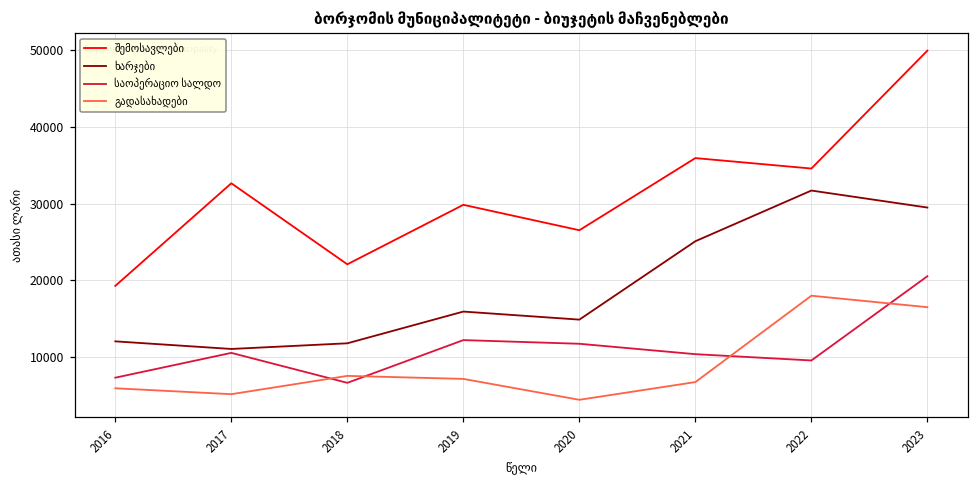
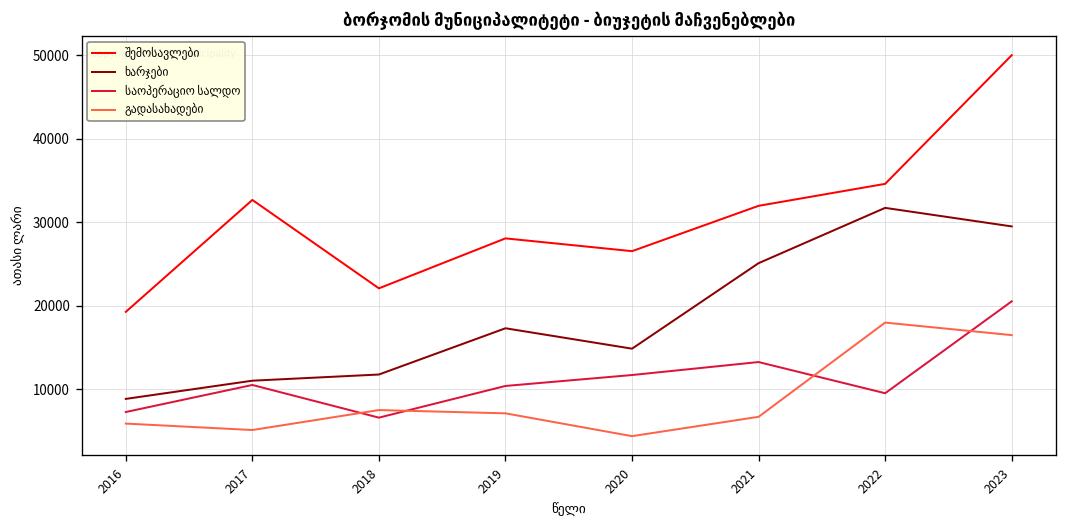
  {
    "შემოსავლები": {
      "2016": 19000,
      "2017": 33000,
      "2018": 22000,
-     "2019": 30000,
+     "2019": 28000,
      "2020": 27000,
-     "2021": 36000,
+     "2021": 32000,
      "2022": 35000,
      "2023": 50000
    },
    "ხარჯები": {
-     "2016": 12000,
+     "2016": 9000,
      "2017": 11000,
      "2018": 12000,
-     "2019": 16000,
+     "2019": 17000,
      "2020": 15000,
      "2021": 25000,
      "2022": 32000,
      "2023": 29000
    },
    "საოპერაციო სალდო": {
      "2016": 7000,
      "2017": 10000,
      "2018": 7000,
-     "2019": 12000,
+     "2019": 10000,
      "2020": 12000,
-     "2021": 10000,
+     "2021": 13000,
      "2022": 9000,
      "2023": 21000
    },
    "გადასახადები": {
      "2016": 6000,
      "2017": 5000,
      "2018": 7000,
      "2019": 7000,
      "2020": 4000,
      "2021": 7000,
      "2022": 18000,
      "2023": 16000
    }
  }
